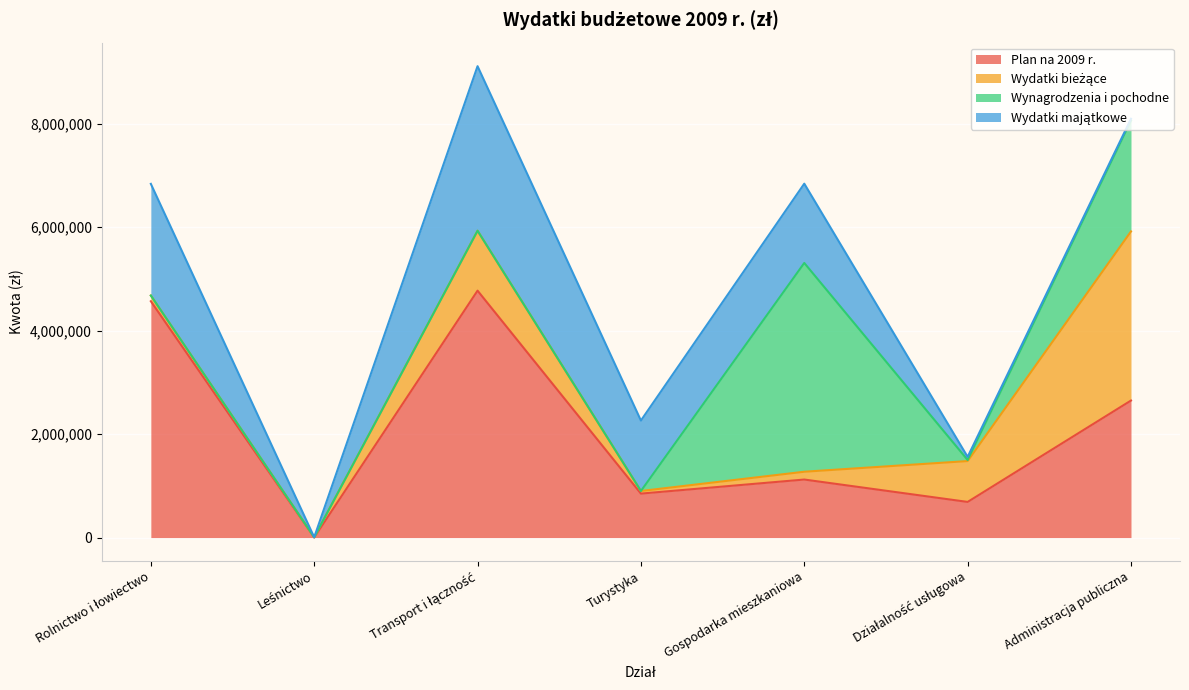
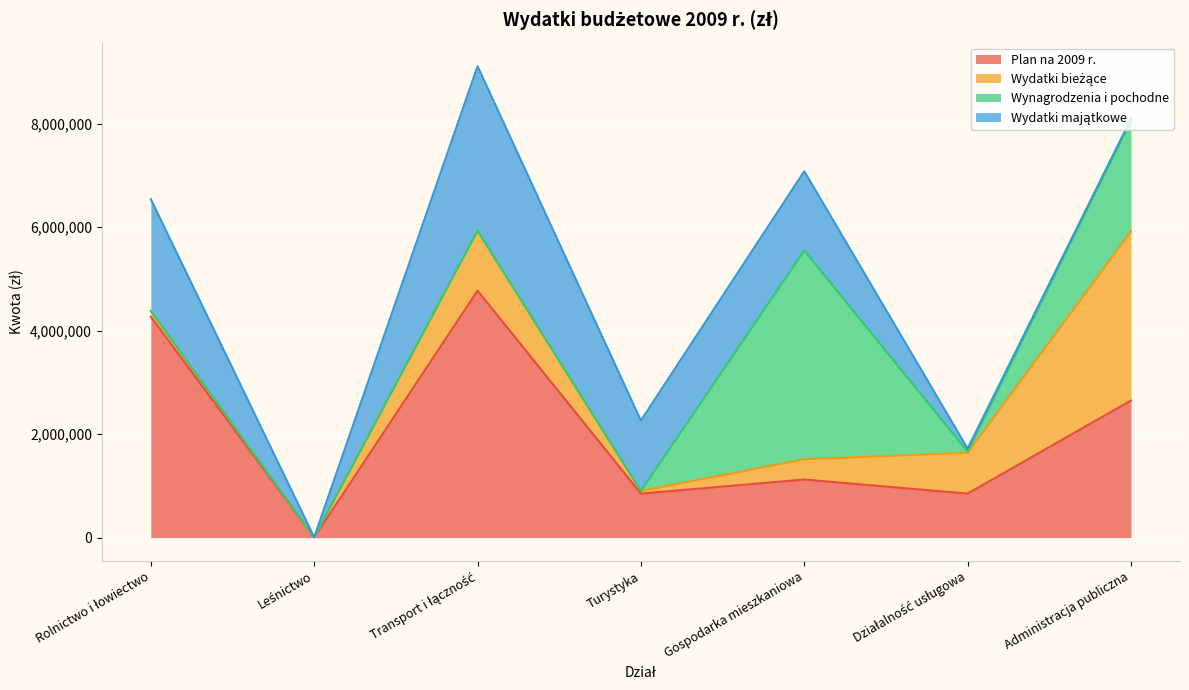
  {
    "Plan na 2009 r.": {
-     "Rolnictwo i łowiectwo": "4,600,000",
+     "Rolnictwo i łowiectwo": "4,300,000",
      "Transport i łączność": "4,800,000",
      "Turystyka": "900,000",
      "Gospodarka mieszkaniowa": "1,100,000",
-     "Działalność usługowa": "700,000",
+     "Działalność usługowa": "800,000",
      "Administracja publiczna": "2,600,000"
    },
    "Wydatki bieżące": {
-     "Gospodarka mieszkaniowa": "200,000",
+     "Gospodarka mieszkaniowa": "400,000",
      "Administracja publiczna": "3,300,000"
    },
    "Wynagrodzenia i pochodne": {
      "Gospodarka mieszkaniowa": "4,000,000"
    },
    "Wydatki majątkowe": {
      "Rolnictwo i łowiectwo": "2,200,000",
      "Transport i łączność": "3,200,000",
      "Turystyka": "1,400,000",
      "Gospodarka mieszkaniowa": "1,500,000",
      "Działalność usługowa": "100,000"
    }
  }
